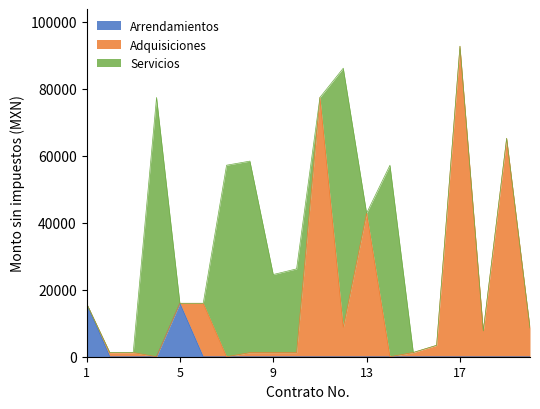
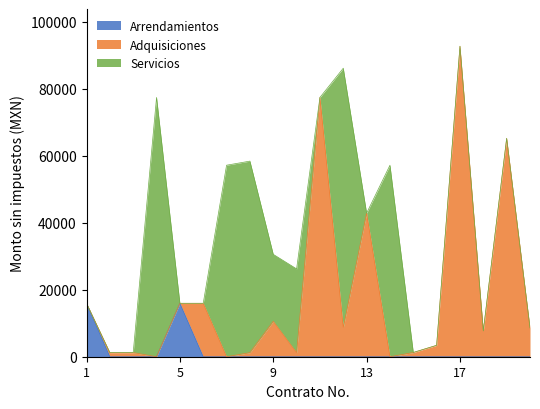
  {
    "Arrendamientos": {
      "9": 0,
      "13": 0,
      "17": 0
    },
    "Adquisiciones": {
-     "9": 1000
+     "9": 11000
    },
    "Servicios": {
-     "9": 23000
+     "9": 20000
    }
  }
